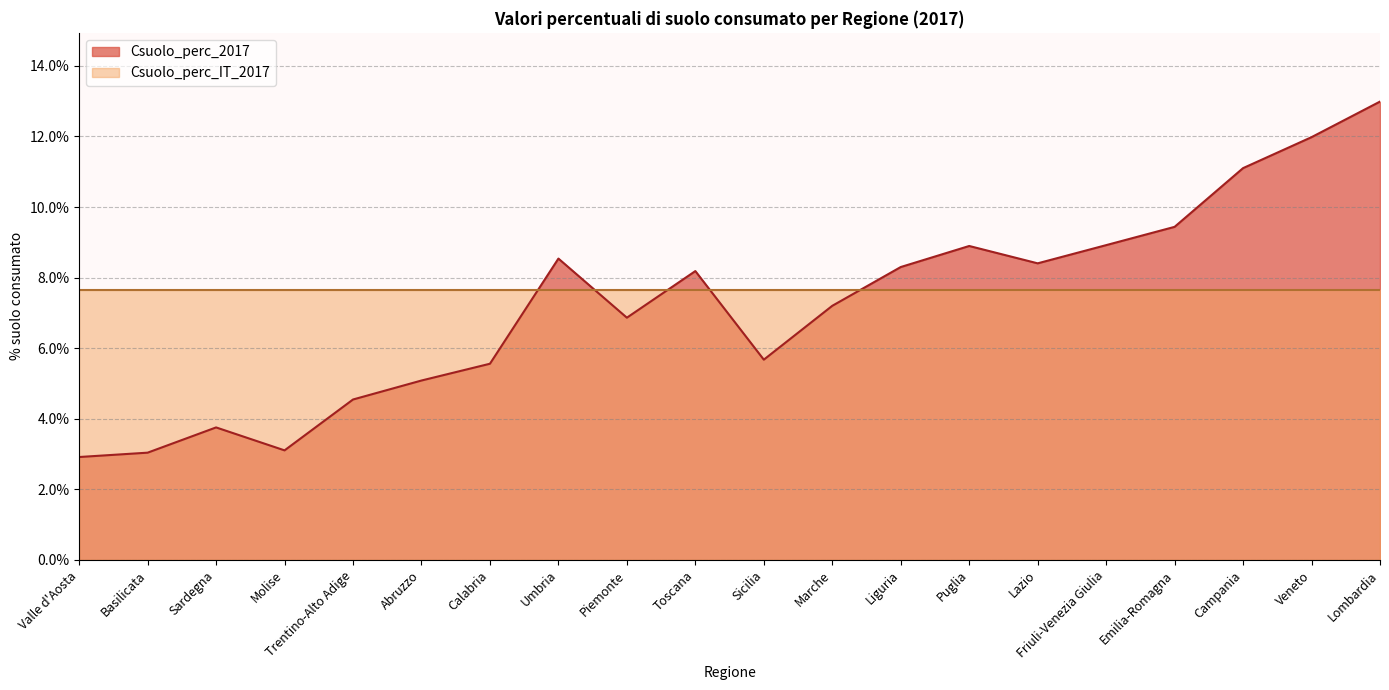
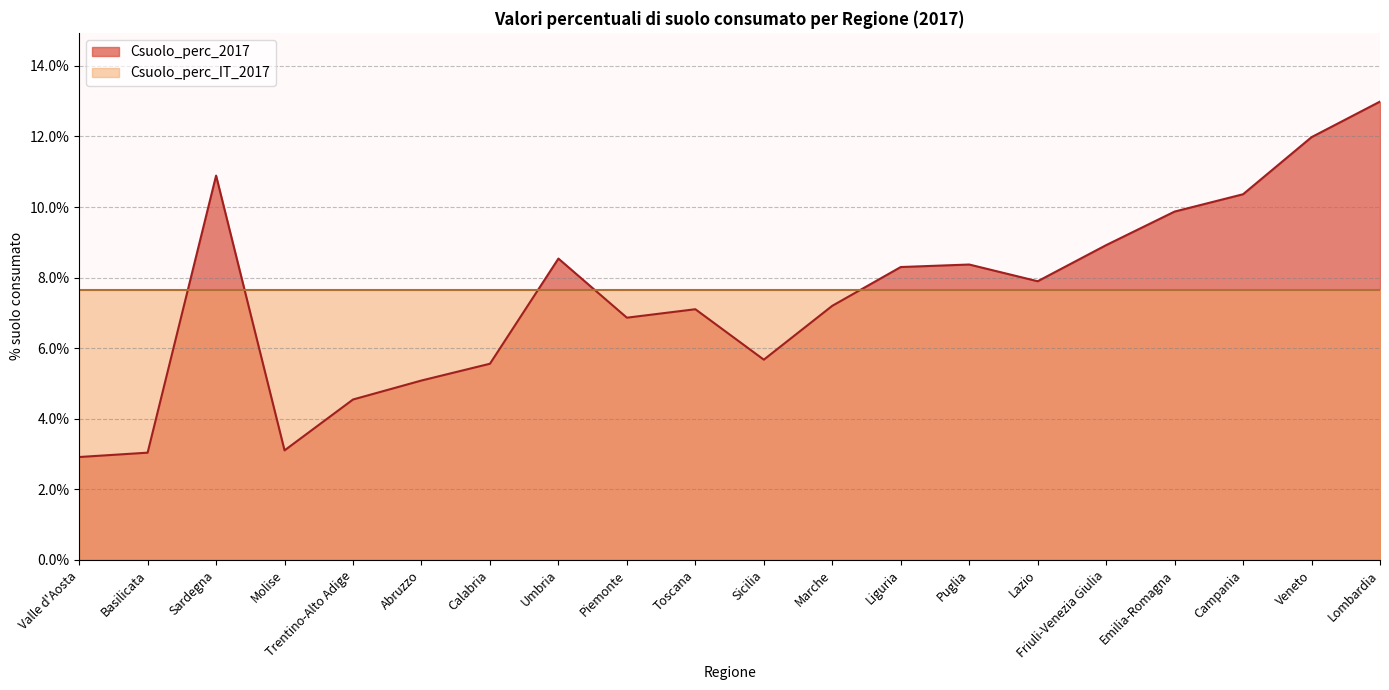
  {
    "Csuolo_perc_2017": {
      "Valle d'Aosta": "2.9%",
      "Basilicata": "3.0%",
-     "Sardegna": "3.8%",
+     "Sardegna": "10.9%",
      "Molise": "3.1%",
      "Trentino-Alto Adige": "4.5%",
      "Abruzzo": "5.1%",
      "Calabria": "5.6%",
      "Umbria": "8.5%",
      "Piemonte": "6.9%",
-     "Toscana": "8.2%",
+     "Toscana": "7.1%",
      "Sicilia": "5.7%",
      "Marche": "7.2%",
      "Liguria": "8.3%",
-     "Puglia": "8.9%",
-     "Lazio": "8.4%",
+     "Puglia": "8.4%",
+     "Lazio": "7.9%",
      "Friuli-Venezia Giulia": "8.9%",
-     "Emilia-Romagna": "9.4%",
-     "Campania": "11.1%",
+     "Emilia-Romagna": "9.9%",
+     "Campania": "10.4%",
      "Veneto": "12.0%",
      "Lombardia": "13.0%"
    },
    "Csuolo_perc_IT_2017": {
      "Valle d'Aosta": "7.7%",
      "Basilicata": "7.7%",
      "Sardegna": "7.7%",
      "Molise": "7.7%",
      "Trentino-Alto Adige": "7.7%",
      "Abruzzo": "7.7%",
      "Calabria": "7.7%",
      "Umbria": "7.7%",
      "Piemonte": "7.7%",
      "Toscana": "7.7%",
      "Sicilia": "7.7%",
      "Marche": "7.7%",
      "Liguria": "7.7%",
      "Puglia": "7.7%",
      "Lazio": "7.7%",
      "Friuli-Venezia Giulia": "7.7%",
      "Emilia-Romagna": "7.7%",
      "Campania": "7.7%",
      "Veneto": "7.7%",
      "Lombardia": "7.7%"
    }
  }
